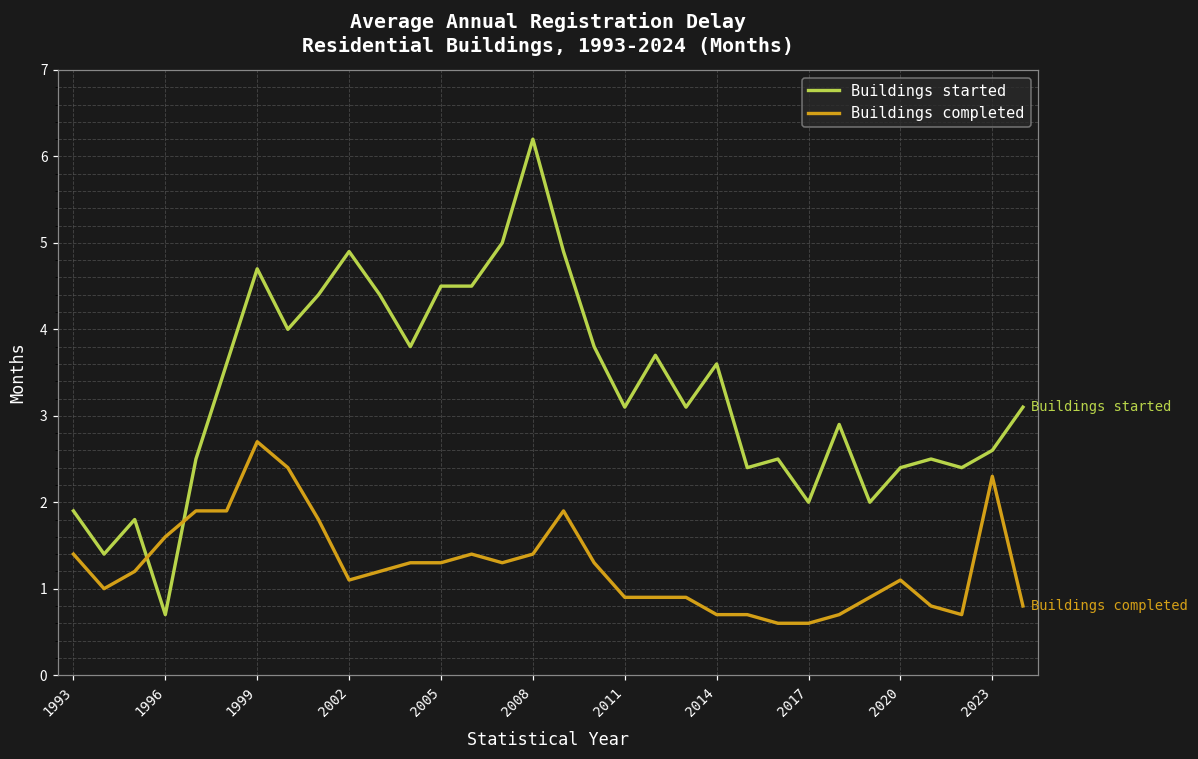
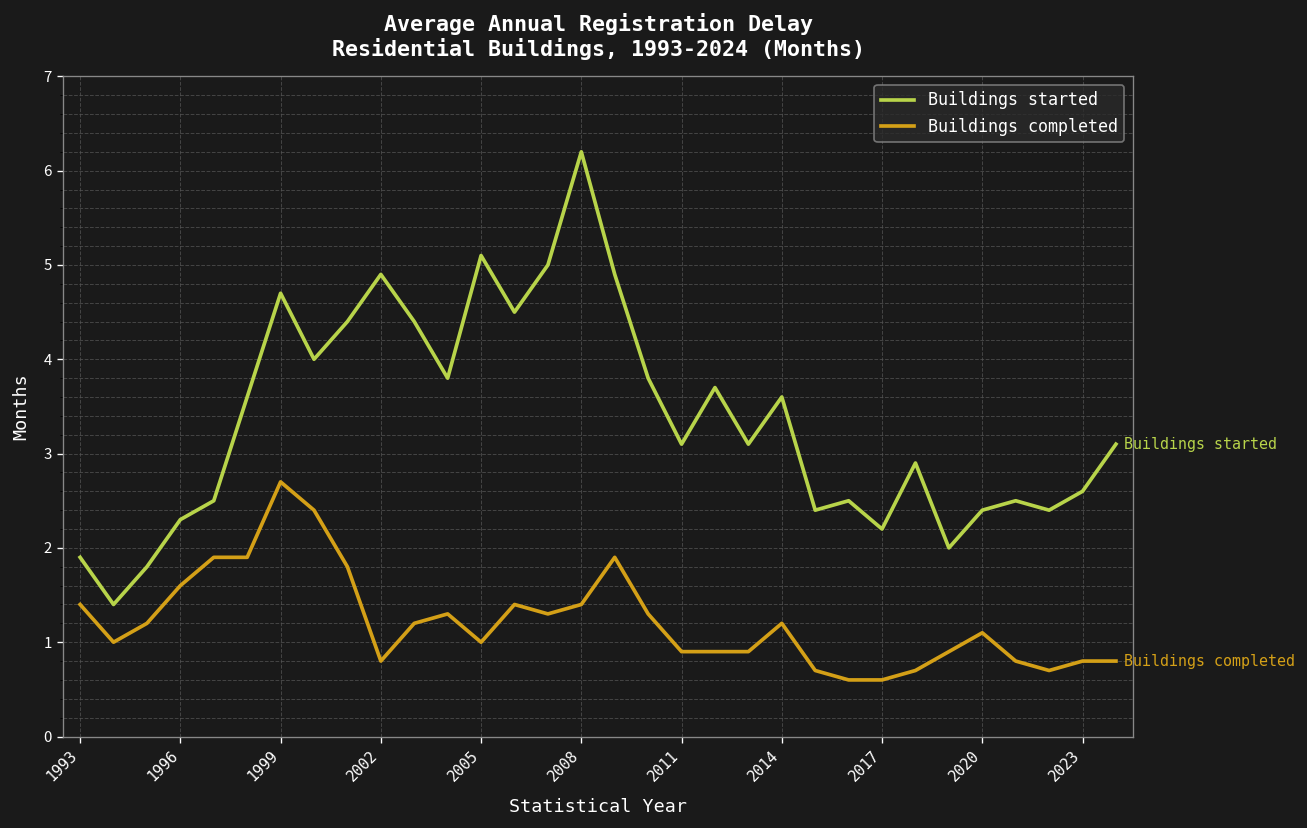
  {
    "Buildings started": {
      "1993": 1.9,
-     "1996": 0.7,
+     "1996": 2.3,
      "1999": 4.7,
      "2002": 4.9,
-     "2005": 4.5,
+     "2005": 5.1,
      "2008": 6.2,
      "2011": 3.1,
      "2014": 3.6,
-     "2017": 2.0,
+     "2017": 2.2,
      "2020": 2.4,
      "2023": 2.6
    },
    "Buildings completed": {
      "1993": 1.4,
      "1996": 1.6,
      "1999": 2.7,
-     "2002": 1.1,
-     "2005": 1.3,
+     "2002": 0.8,
+     "2005": 1.0,
      "2008": 1.4,
      "2011": 0.9,
-     "2014": 0.7,
+     "2014": 1.2,
      "2017": 0.6,
      "2020": 1.1,
-     "2023": 2.3
+     "2023": 0.8
    }
  }
